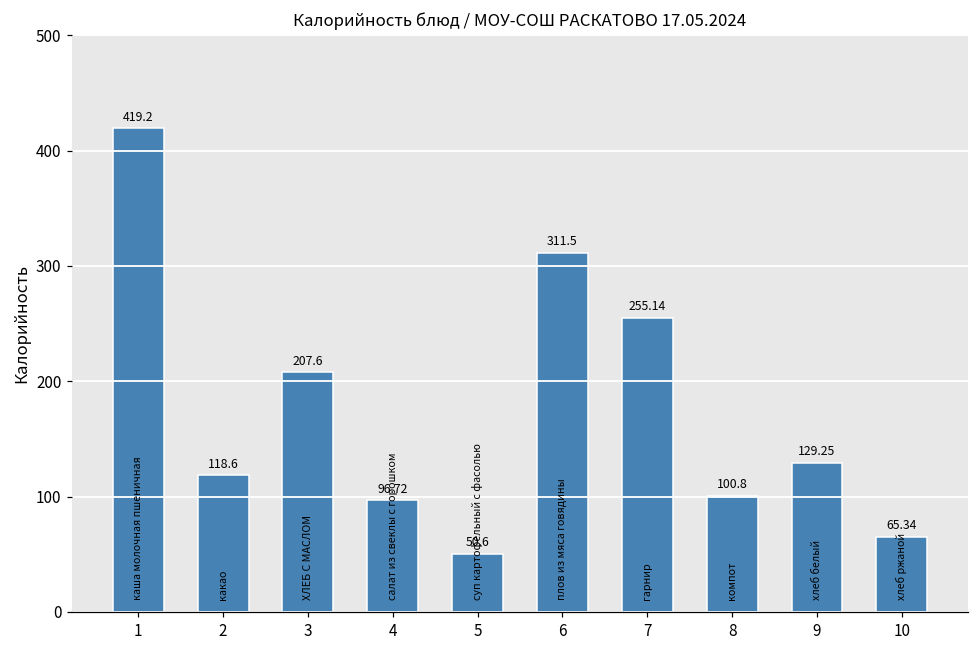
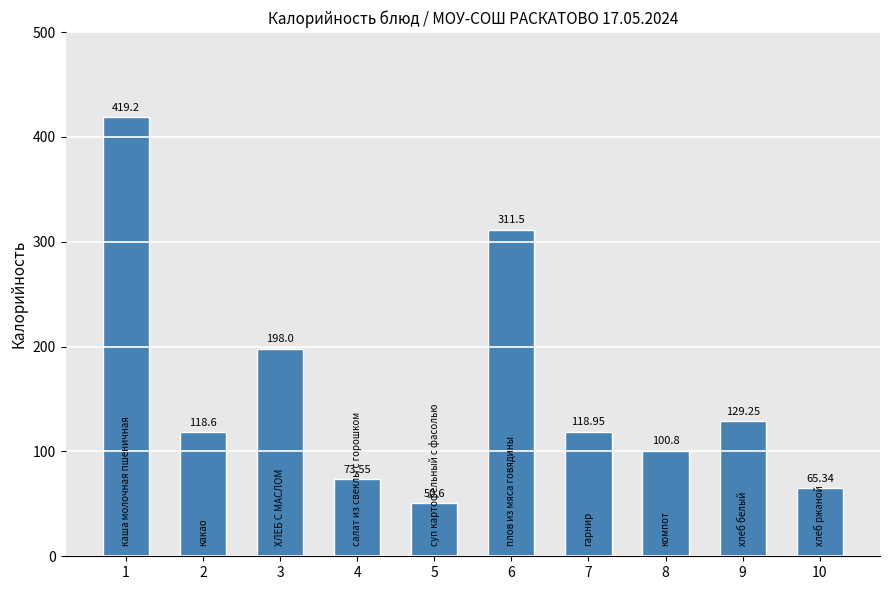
  {
    "1": 419.2,
    "2": 118.6,
-   "3": 207.6,
-   "4": 96.72,
+   "3": 198.0,
+   "4": 73.55,
    "6": 311.5,
-   "7": 255.14,
+   "7": 118.95,
    "8": 100.8,
    "9": 129.25,
    "10": 65.34
  }
